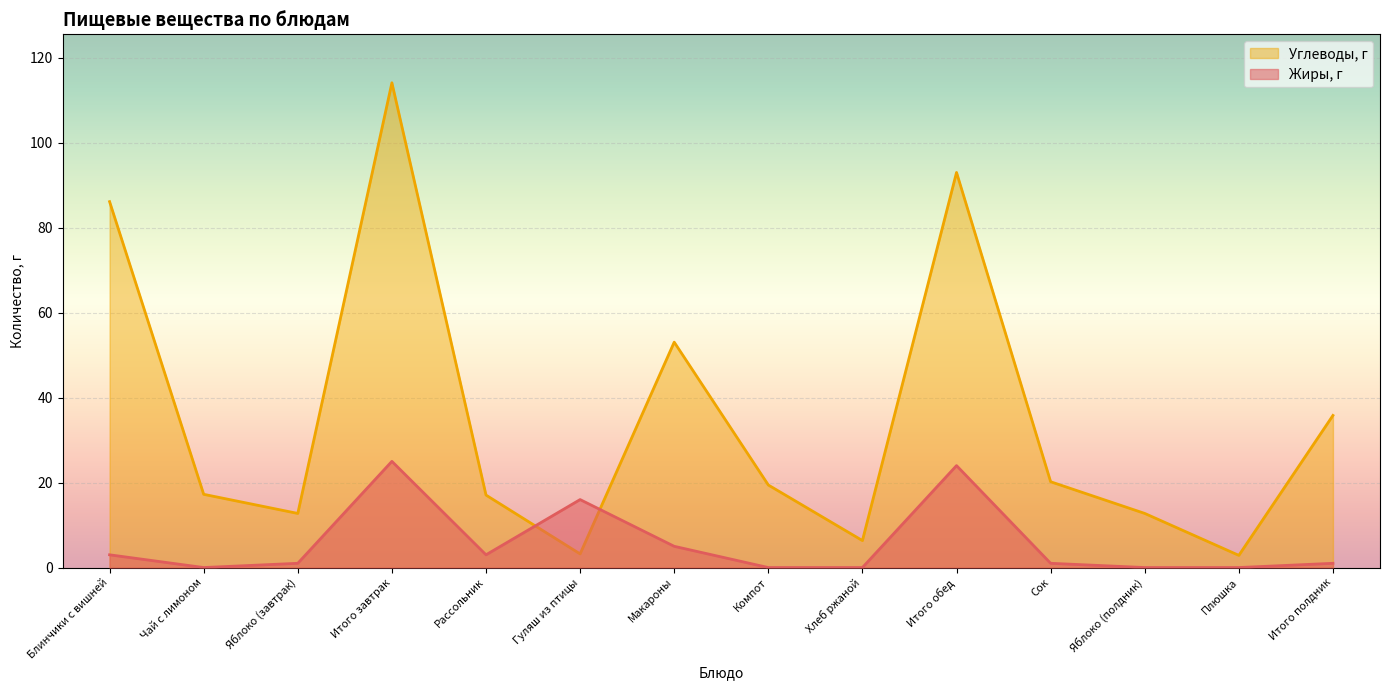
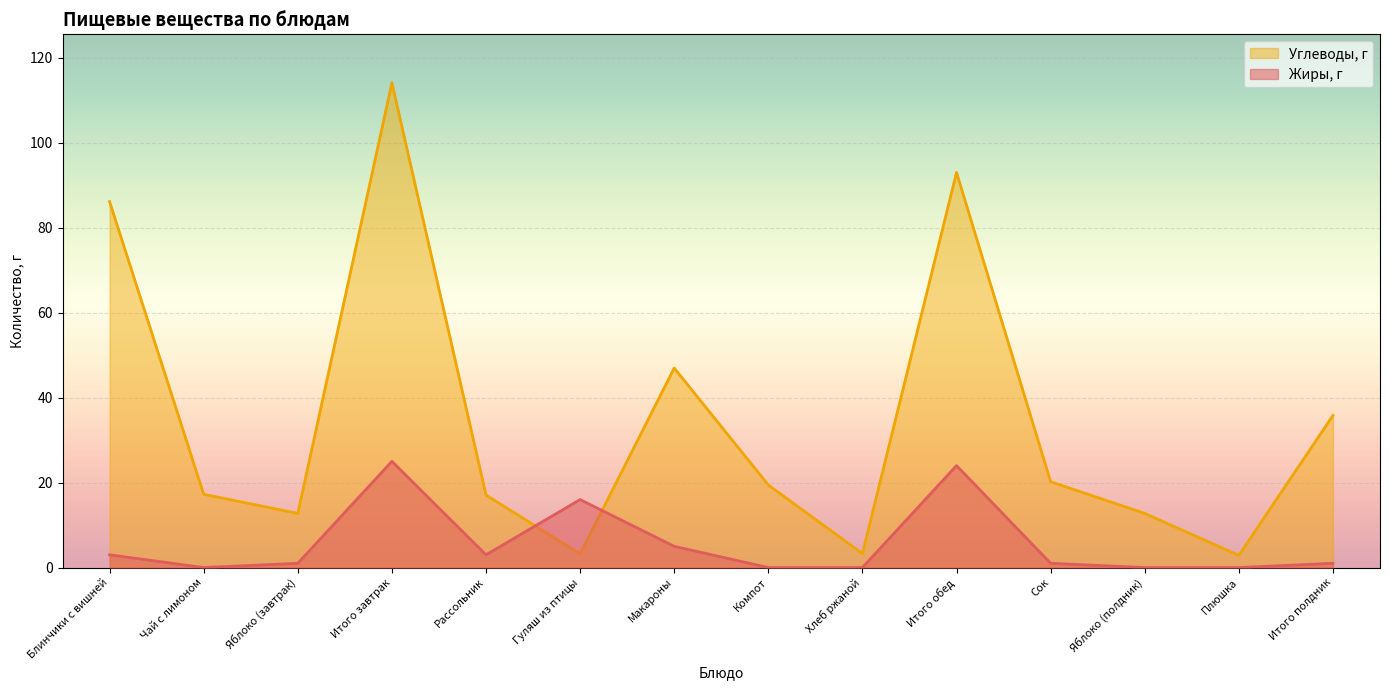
  {
    "Углеводы, г": {
      "Блинчики с вишней": 86,
      "Чай с лимоном": 17,
      "Яблоко (завтрак)": 13,
      "Итого завтрак": 114,
      "Рассольник": 17,
      "Гуляш из птицы": 3,
-     "Макароны": 53,
+     "Макароны": 47,
      "Компот": 19,
-     "Хлеб ржаной": 6,
+     "Хлеб ржаной": 3,
      "Итого обед": 93,
      "Сок": 20,
      "Яблоко (полдник)": 13,
      "Плюшка": 3,
      "Итого полдник": 36
    },
    "Жиры, г": {
      "Блинчики с вишней": 3,
      "Чай с лимоном": 0,
      "Яблоко (завтрак)": 1,
      "Итого завтрак": 25,
      "Рассольник": 3,
      "Гуляш из птицы": 16,
      "Макароны": 5,
      "Компот": 0,
      "Хлеб ржаной": 0,
      "Итого обед": 24,
      "Сок": 1,
      "Яблоко (полдник)": 0,
      "Плюшка": 0,
      "Итого полдник": 1
    }
  }
